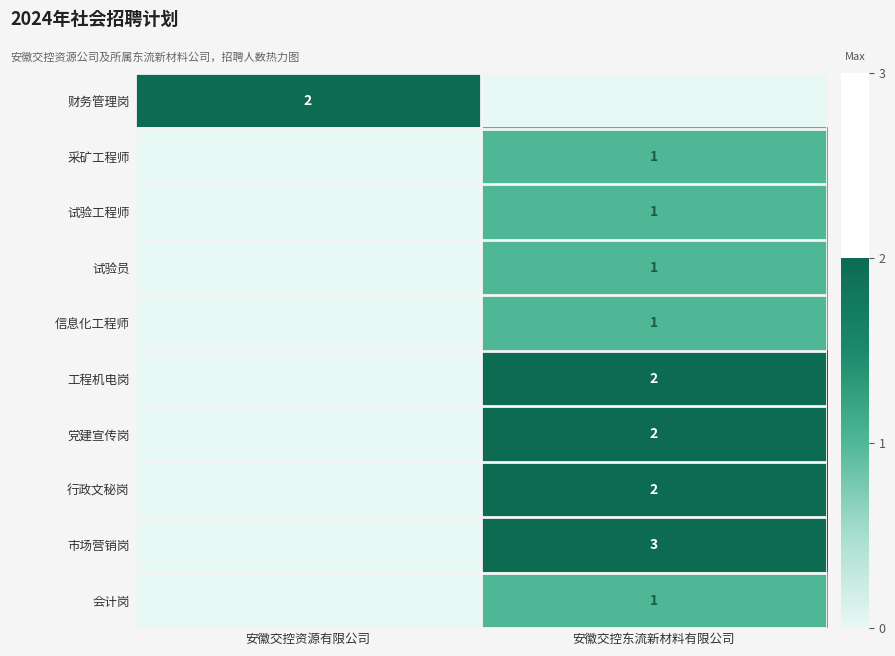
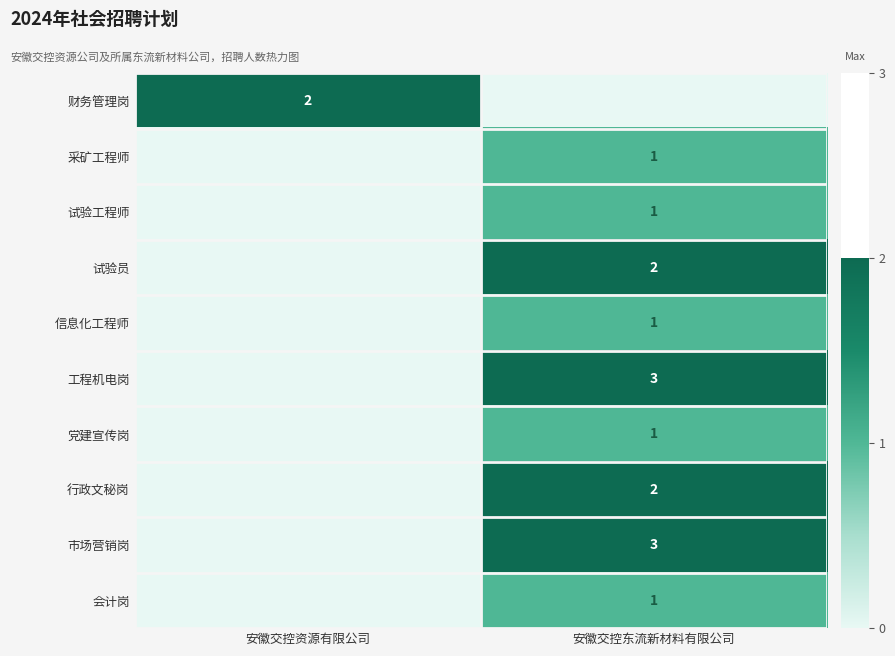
  {
    "财务管理岗": {
      "安徽交控资源有限公司": 2
    },
    "采矿工程师": {
      "安徽交控东流新材料有限公司": 1
    },
    "试验工程师": {
      "安徽交控东流新材料有限公司": 1
    },
    "试验员": {
-     "安徽交控东流新材料有限公司": 1
+     "安徽交控东流新材料有限公司": 2
    },
    "信息化工程师": {
      "安徽交控东流新材料有限公司": 1
    },
    "工程机电岗": {
-     "安徽交控东流新材料有限公司": 2
+     "安徽交控东流新材料有限公司": 3
    },
    "党建宣传岗": {
-     "安徽交控东流新材料有限公司": 2
+     "安徽交控东流新材料有限公司": 1
    },
    "行政文秘岗": {
      "安徽交控东流新材料有限公司": 2
    },
    "市场营销岗": {
      "安徽交控东流新材料有限公司": 3
    },
    "会计岗": {
      "安徽交控东流新材料有限公司": 1
    }
  }
